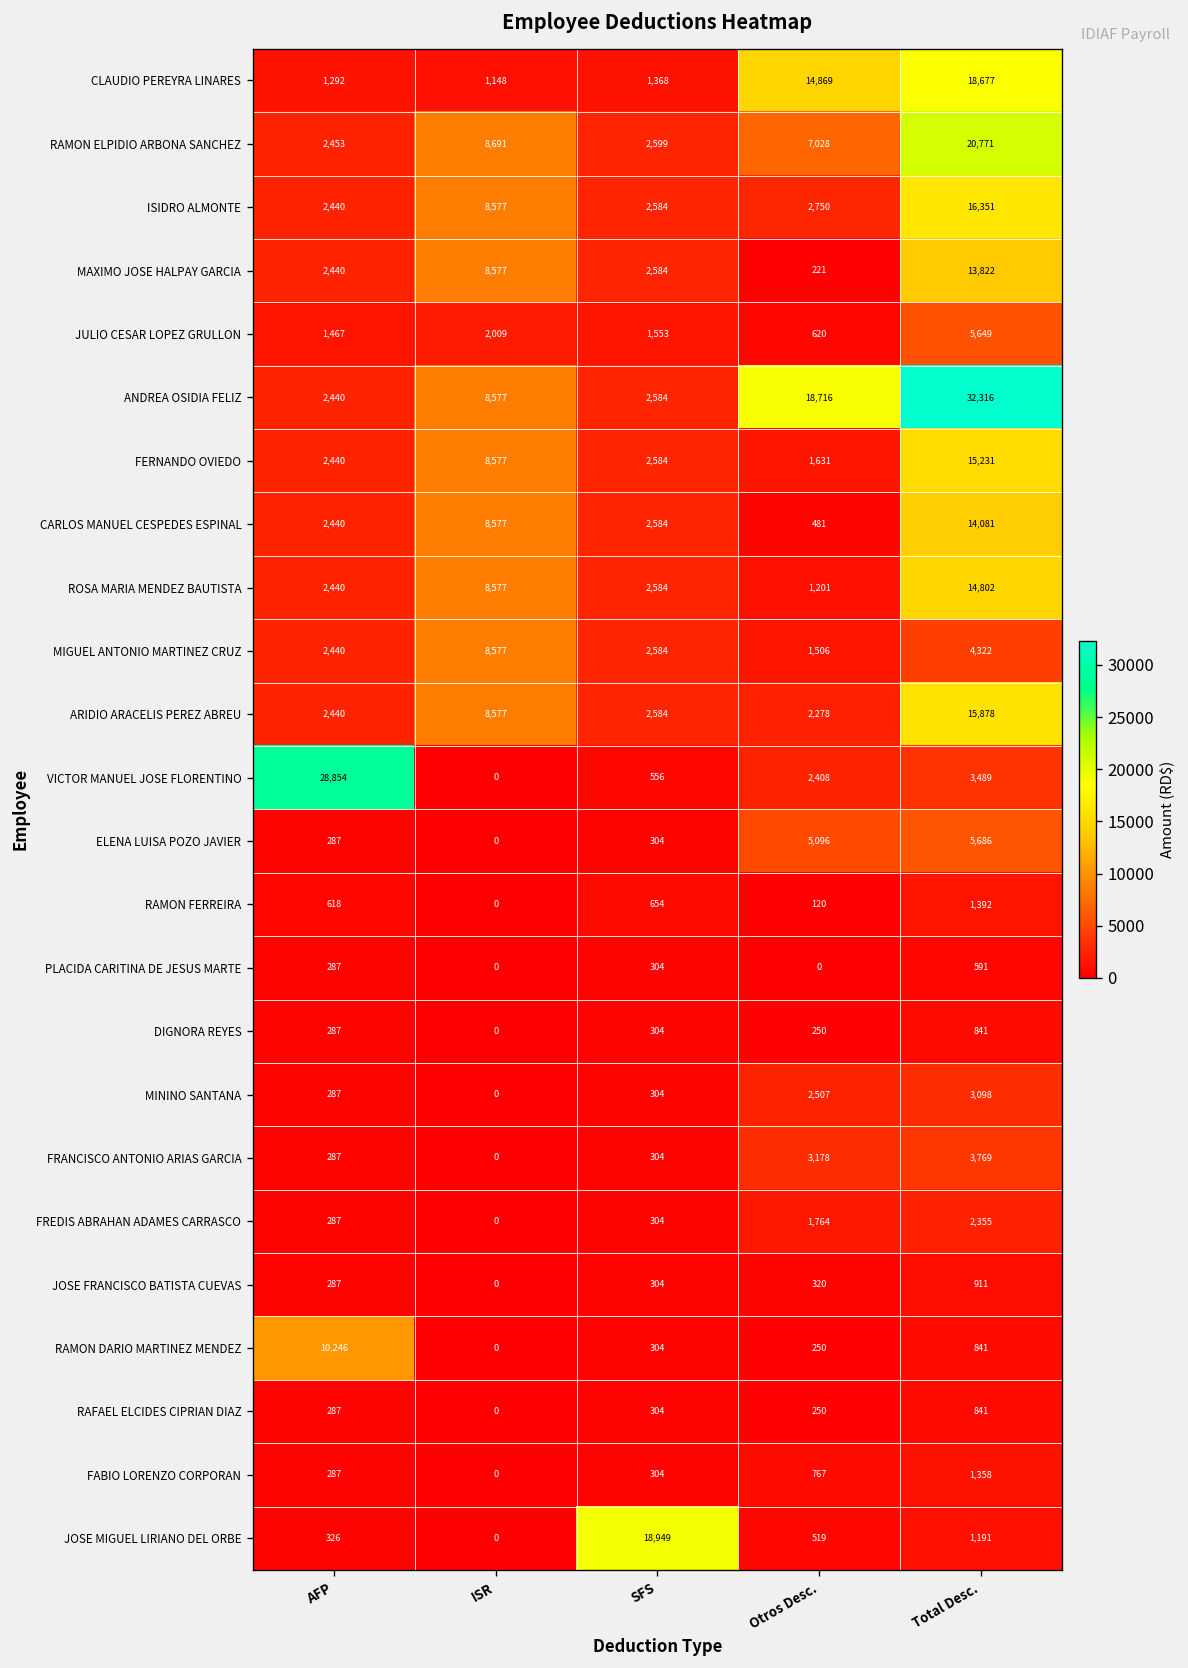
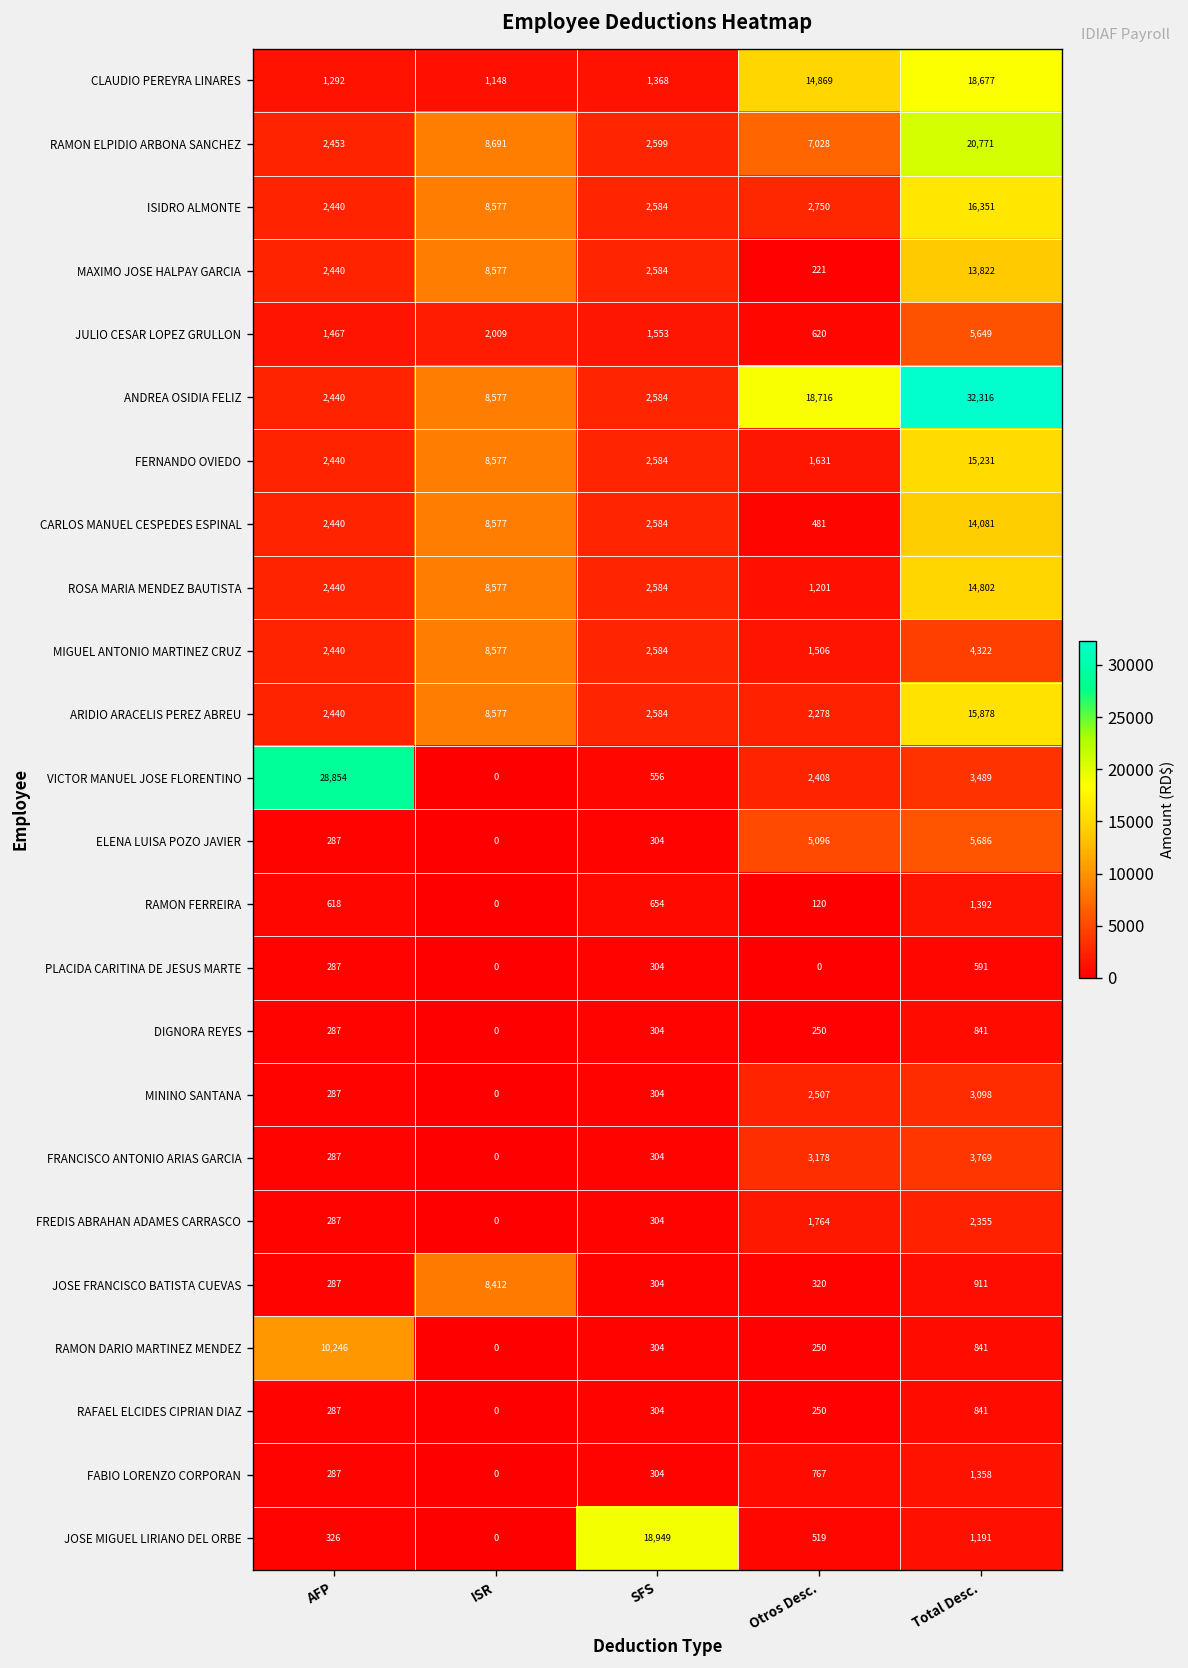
  {
    "CLAUDIO PEREYRA LINARES": {
      "AFP": "1,292",
      "ISR": "1,148",
      "SFS": "1,368",
      "Otros Desc.": "14,869",
      "Total Desc.": "18,677"
    },
    "RAMON ELPIDIO ARBONA SANCHEZ": {
      "AFP": "2,453",
      "ISR": "8,691",
      "SFS": "2,599",
      "Otros Desc.": "7,028",
      "Total Desc.": "20,771"
    },
    "ISIDRO ALMONTE": {
      "AFP": "2,440",
      "ISR": "8,577",
      "SFS": "2,584",
      "Otros Desc.": "2,750",
      "Total Desc.": "16,351"
    },
    "MAXIMO JOSE HALPAY GARCIA": {
      "AFP": "2,440",
      "ISR": "8,577",
      "SFS": "2,584",
      "Otros Desc.": "221",
      "Total Desc.": "13,822"
    },
    "JULIO CESAR LOPEZ GRULLON": {
      "AFP": "1,467",
      "ISR": "2,009",
      "SFS": "1,553",
      "Otros Desc.": "620",
      "Total Desc.": "5,649"
    },
    "ANDREA OSIDIA FELIZ": {
      "AFP": "2,440",
      "ISR": "8,577",
      "SFS": "2,584",
      "Otros Desc.": "18,716",
      "Total Desc.": "32,316"
    },
    "FERNANDO OVIEDO": {
      "AFP": "2,440",
      "ISR": "8,577",
      "SFS": "2,584",
      "Otros Desc.": "1,631",
      "Total Desc.": "15,231"
    },
    "CARLOS MANUEL CESPEDES ESPINAL": {
      "AFP": "2,440",
      "ISR": "8,577",
      "SFS": "2,584",
      "Otros Desc.": "481",
      "Total Desc.": "14,081"
    },
    "ROSA MARIA MENDEZ BAUTISTA": {
      "AFP": "2,440",
      "ISR": "8,577",
      "SFS": "2,584",
      "Otros Desc.": "1,201",
      "Total Desc.": "14,802"
    },
    "MIGUEL ANTONIO MARTINEZ CRUZ": {
      "AFP": "2,440",
      "ISR": "8,577",
      "SFS": "2,584",
      "Otros Desc.": "1,506",
      "Total Desc.": "4,322"
    },
    "ARIDIO ARACELIS PEREZ ABREU": {
      "AFP": "2,440",
      "ISR": "8,577",
      "SFS": "2,584",
      "Otros Desc.": "2,278",
      "Total Desc.": "15,878"
    },
    "VICTOR MANUEL JOSE FLORENTINO": {
      "AFP": "28,854",
      "ISR": "0",
      "SFS": "556",
      "Otros Desc.": "2,408",
      "Total Desc.": "3,489"
    },
    "ELENA LUISA POZO JAVIER": {
      "AFP": "287",
      "ISR": "0",
      "SFS": "304",
      "Otros Desc.": "5,096",
      "Total Desc.": "5,686"
    },
    "RAMON FERREIRA": {
      "AFP": "618",
      "ISR": "0",
      "SFS": "654",
      "Otros Desc.": "120",
      "Total Desc.": "1,392"
    },
    "PLACIDA CARITINA DE JESUS MARTE": {
      "AFP": "287",
      "ISR": "0",
      "SFS": "304",
      "Otros Desc.": "0",
      "Total Desc.": "591"
    },
    "DIGNORA REYES": {
      "AFP": "287",
      "ISR": "0",
      "SFS": "304",
      "Otros Desc.": "250",
      "Total Desc.": "841"
    },
    "MININO SANTANA": {
      "AFP": "287",
      "ISR": "0",
      "SFS": "304",
      "Otros Desc.": "2,507",
      "Total Desc.": "3,098"
    },
    "FRANCISCO ANTONIO ARIAS GARCIA": {
      "AFP": "287",
      "ISR": "0",
      "SFS": "304",
      "Otros Desc.": "3,178",
      "Total Desc.": "3,769"
    },
    "FREDIS ABRAHAN ADAMES CARRASCO": {
      "AFP": "287",
      "ISR": "0",
      "SFS": "304",
      "Otros Desc.": "1,764",
      "Total Desc.": "2,355"
    },
    "JOSE FRANCISCO BATISTA CUEVAS": {
      "AFP": "287",
-     "ISR": "0",
+     "ISR": "8,412",
      "SFS": "304",
      "Otros Desc.": "320",
      "Total Desc.": "911"
    },
    "RAMON DARIO MARTINEZ MENDEZ": {
      "AFP": "10,246",
      "ISR": "0",
      "SFS": "304",
      "Otros Desc.": "250",
      "Total Desc.": "841"
    },
    "RAFAEL ELCIDES CIPRIAN DIAZ": {
      "AFP": "287",
      "ISR": "0",
      "SFS": "304",
      "Otros Desc.": "250",
      "Total Desc.": "841"
    },
    "FABIO LORENZO CORPORAN": {
      "AFP": "287",
      "ISR": "0",
      "SFS": "304",
      "Otros Desc.": "767",
      "Total Desc.": "1,358"
    },
    "JOSE MIGUEL LIRIANO DEL ORBE": {
      "AFP": "326",
      "ISR": "0",
      "SFS": "18,949",
      "Otros Desc.": "519",
      "Total Desc.": "1,191"
    }
  }
